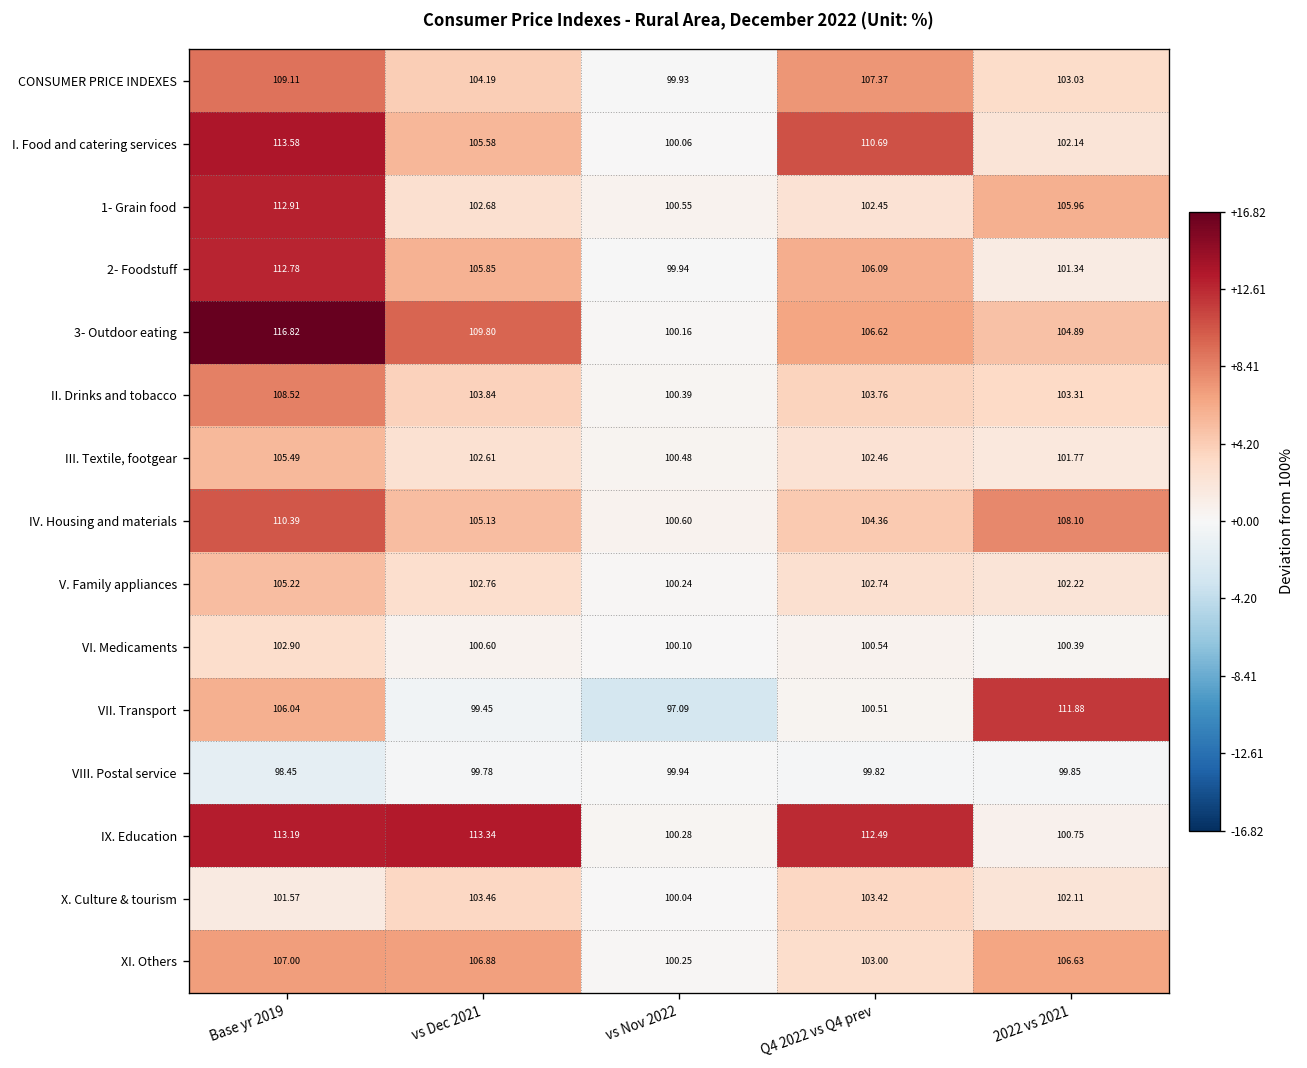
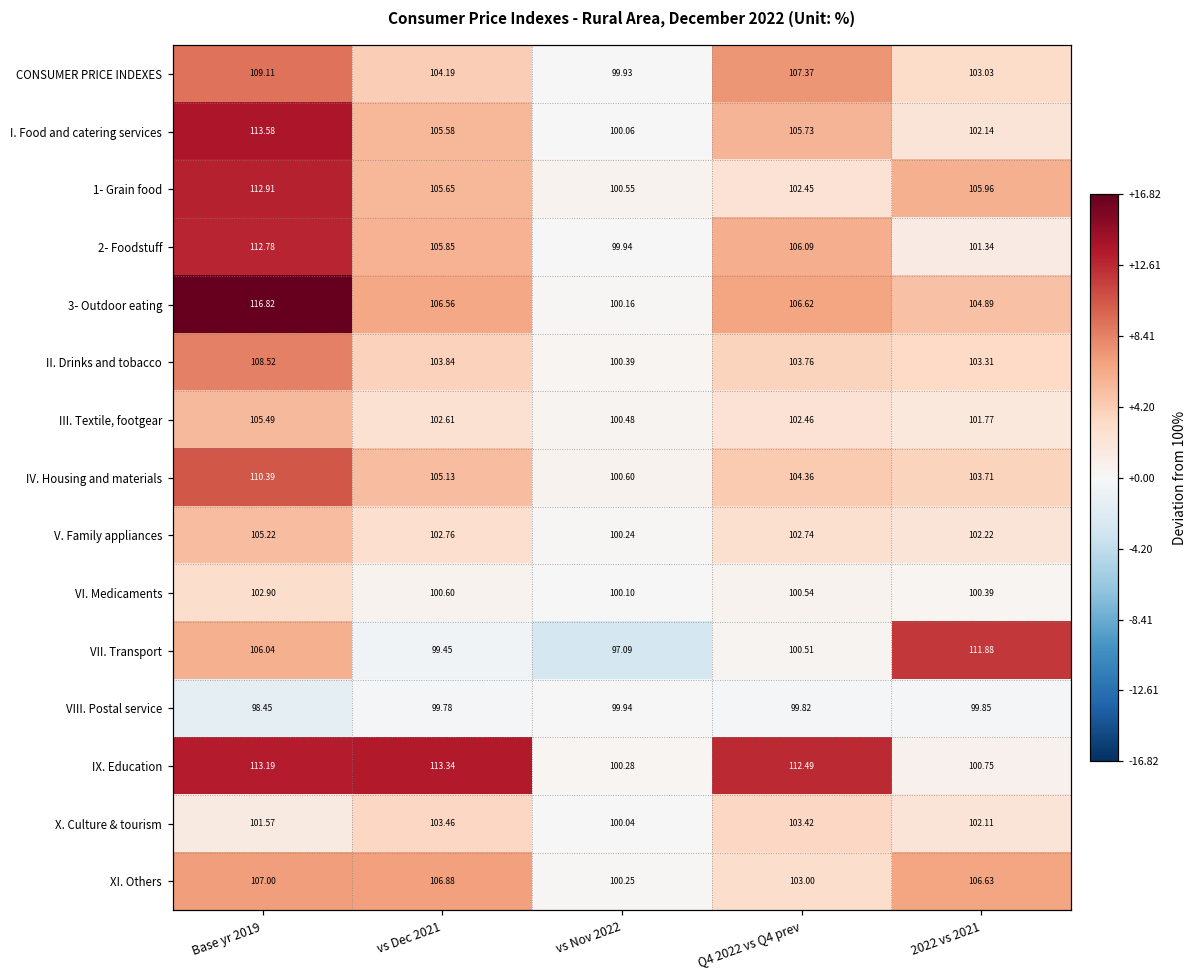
  {
    "CONSUMER PRICE INDEXES": {
      "Base yr 2019": 109.11,
      "vs Dec 2021": 104.19,
      "vs Nov 2022": 99.93,
      "Q4 2022 vs Q4 prev": 107.37,
      "2022 vs 2021": 103.03
    },
    "I. Food and catering services": {
      "Base yr 2019": 113.58,
      "vs Dec 2021": 105.58,
      "vs Nov 2022": 100.06,
-     "Q4 2022 vs Q4 prev": 110.69,
+     "Q4 2022 vs Q4 prev": 105.73,
      "2022 vs 2021": 102.14
    },
    "1- Grain food": {
      "Base yr 2019": 112.91,
-     "vs Dec 2021": 102.68,
+     "vs Dec 2021": 105.65,
      "vs Nov 2022": 100.55,
      "Q4 2022 vs Q4 prev": 102.45,
      "2022 vs 2021": 105.96
    },
    "2- Foodstuff": {
      "Base yr 2019": 112.78,
      "vs Dec 2021": 105.85,
      "vs Nov 2022": 99.94,
      "Q4 2022 vs Q4 prev": 106.09,
      "2022 vs 2021": 101.34
    },
    "3- Outdoor eating": {
      "Base yr 2019": 116.82,
-     "vs Dec 2021": 109.80,
+     "vs Dec 2021": 106.56,
      "vs Nov 2022": 100.16,
      "Q4 2022 vs Q4 prev": 106.62,
      "2022 vs 2021": 104.89
    },
    "II. Drinks and tobacco": {
      "Base yr 2019": 108.52,
      "vs Dec 2021": 103.84,
      "vs Nov 2022": 100.39,
      "Q4 2022 vs Q4 prev": 103.76,
      "2022 vs 2021": 103.31
    },
    "III. Textile, footgear": {
      "Base yr 2019": 105.49,
      "vs Dec 2021": 102.61,
      "vs Nov 2022": 100.48,
      "Q4 2022 vs Q4 prev": 102.46,
      "2022 vs 2021": 101.77
    },
    "IV. Housing and materials": {
      "Base yr 2019": 110.39,
      "vs Dec 2021": 105.13,
      "vs Nov 2022": 100.60,
      "Q4 2022 vs Q4 prev": 104.36,
-     "2022 vs 2021": 108.10
+     "2022 vs 2021": 103.71
    },
    "V. Family appliances": {
      "Base yr 2019": 105.22,
      "vs Dec 2021": 102.76,
      "vs Nov 2022": 100.24,
      "Q4 2022 vs Q4 prev": 102.74,
      "2022 vs 2021": 102.22
    },
    "VI. Medicaments": {
      "Base yr 2019": 102.90,
      "vs Dec 2021": 100.60,
      "vs Nov 2022": 100.10,
      "Q4 2022 vs Q4 prev": 100.54,
      "2022 vs 2021": 100.39
    },
    "VII. Transport": {
      "Base yr 2019": 106.04,
      "vs Dec 2021": 99.45,
      "vs Nov 2022": 97.09,
      "Q4 2022 vs Q4 prev": 100.51,
      "2022 vs 2021": 111.88
    },
    "VIII. Postal service": {
      "Base yr 2019": 98.45,
      "vs Dec 2021": 99.78,
      "vs Nov 2022": 99.94,
      "Q4 2022 vs Q4 prev": 99.82,
      "2022 vs 2021": 99.85
    },
    "IX. Education": {
      "Base yr 2019": 113.19,
      "vs Dec 2021": 113.34,
      "vs Nov 2022": 100.28,
      "Q4 2022 vs Q4 prev": 112.49,
      "2022 vs 2021": 100.75
    },
    "X. Culture & tourism": {
      "Base yr 2019": 101.57,
      "vs Dec 2021": 103.46,
      "vs Nov 2022": 100.04,
      "Q4 2022 vs Q4 prev": 103.42,
      "2022 vs 2021": 102.11
    },
    "XI. Others": {
      "Base yr 2019": 107.00,
      "vs Dec 2021": 106.88,
      "vs Nov 2022": 100.25,
      "Q4 2022 vs Q4 prev": 103.00,
      "2022 vs 2021": 106.63
    }
  }
